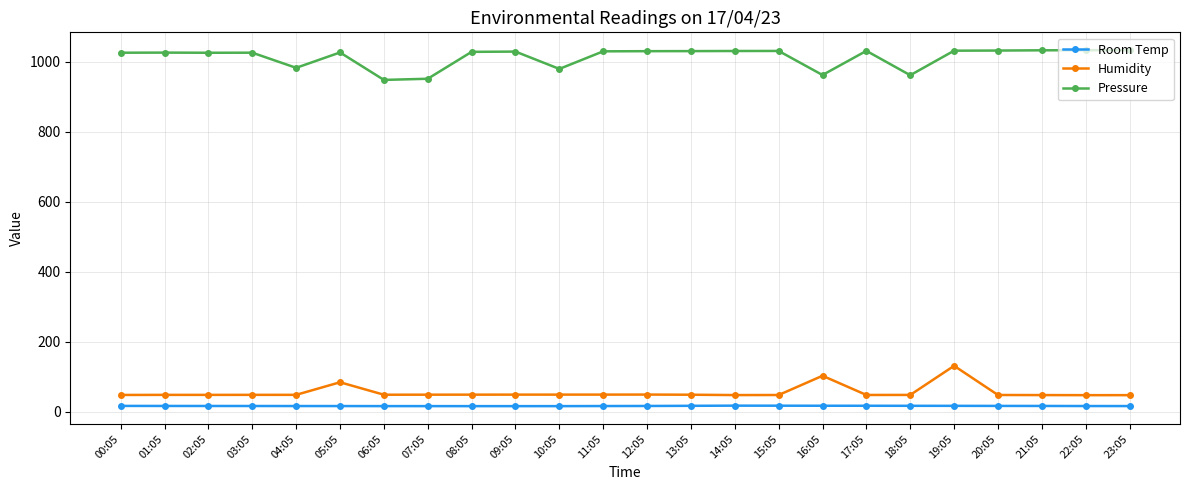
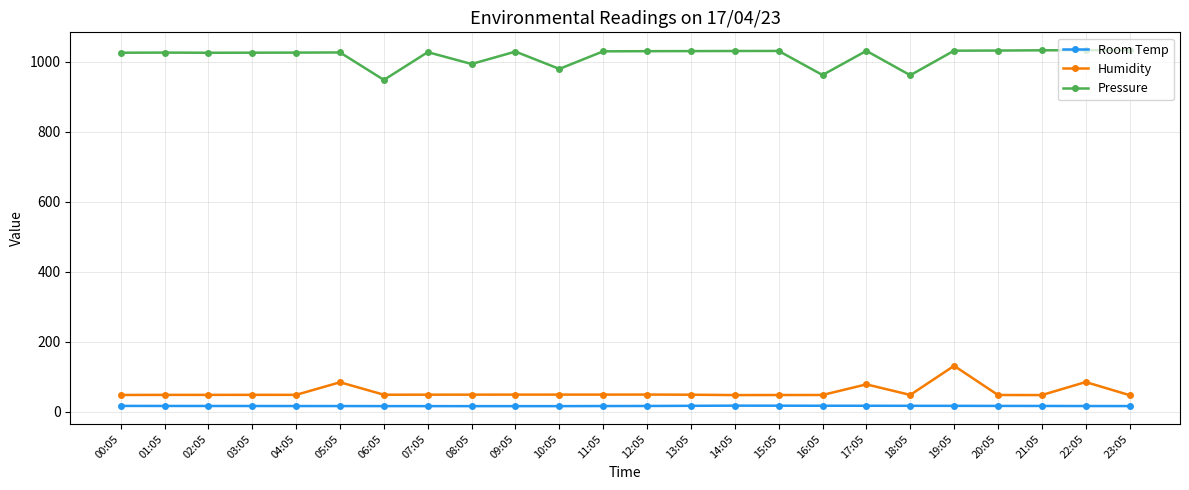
  {
    "Room Temp": {
      "00:05": 20,
      "01:05": 20,
      "02:05": 20,
      "03:05": 20,
      "04:05": 20,
      "05:05": 20,
      "06:05": 20,
      "07:05": 20,
      "08:05": 20,
      "09:05": 20,
      "10:05": 20,
      "11:05": 20,
      "12:05": 20,
      "13:05": 20,
      "14:05": 20,
      "15:05": 20,
      "16:05": 20,
      "17:05": 20,
      "18:05": 20,
      "19:05": 20,
      "20:05": 20,
      "21:05": 20,
      "22:05": 20,
      "23:05": 20
    },
    "Humidity": {
      "00:05": 50,
      "01:05": 50,
      "02:05": 50,
      "03:05": 50,
      "04:05": 50,
      "05:05": 80,
      "06:05": 50,
      "07:05": 50,
      "08:05": 50,
      "09:05": 50,
      "10:05": 50,
      "11:05": 50,
      "12:05": 50,
      "13:05": 50,
      "14:05": 50,
      "15:05": 50,
-     "16:05": 100,
-     "17:05": 50,
+     "16:05": 50,
+     "17:05": 80,
      "18:05": 50,
      "19:05": 130,
      "20:05": 50,
      "21:05": 50,
-     "22:05": 50,
+     "22:05": 80,
      "23:05": 50
    },
    "Pressure": {
      "00:05": 1030,
      "01:05": 1030,
      "02:05": 1030,
      "03:05": 1030,
-     "04:05": 980,
+     "04:05": 1030,
      "05:05": 1030,
      "06:05": 950,
-     "07:05": 950,
-     "08:05": 1030,
+     "07:05": 1030,
+     "08:05": 990,
      "09:05": 1030,
      "10:05": 980,
      "11:05": 1030,
      "12:05": 1030,
      "13:05": 1030,
      "14:05": 1030,
      "15:05": 1030,
      "16:05": 960,
      "17:05": 1030,
      "18:05": 960,
      "19:05": 1030,
      "20:05": 1030,
      "21:05": 1030
    }
  }
